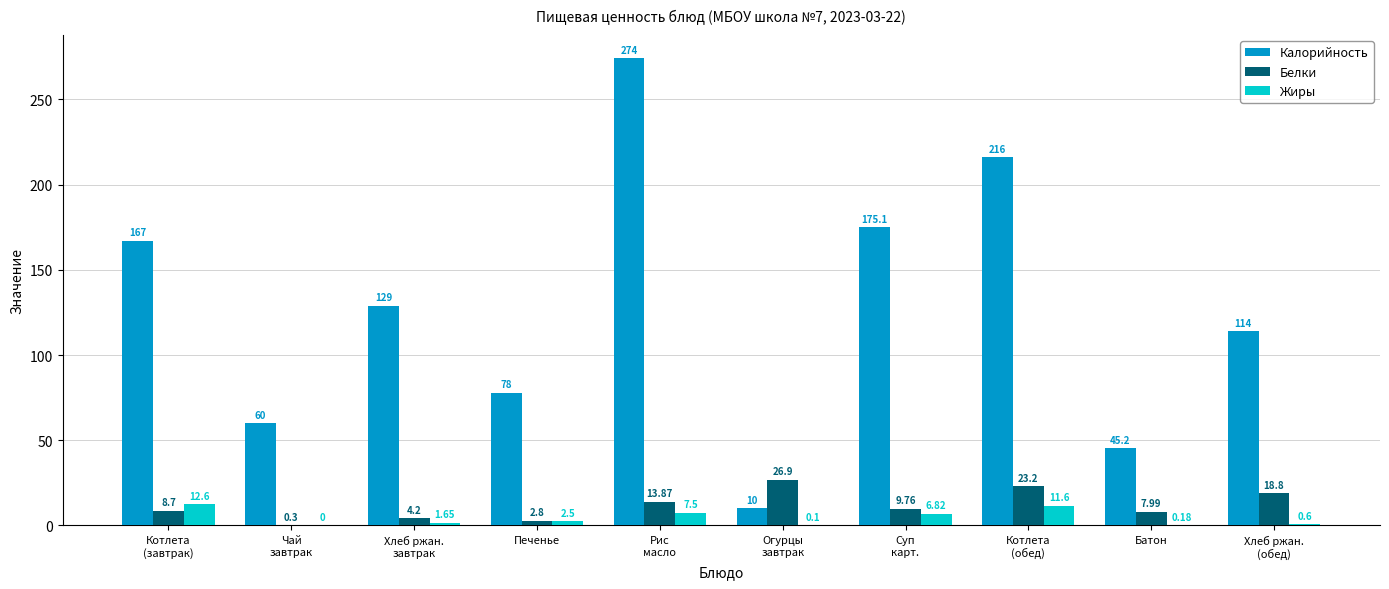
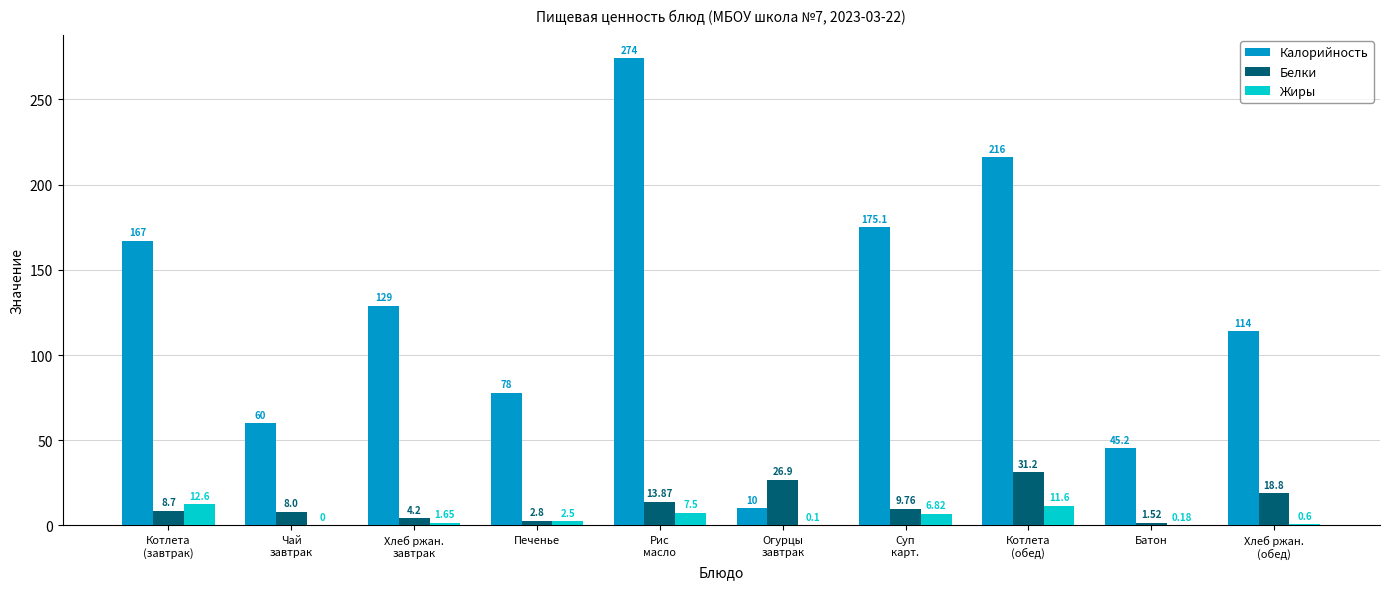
  {
    "Белки": {
      "Котлета (завтрак)": 8.7,
-     "Чай завтрак": 0.3,
+     "Чай завтрак": 8.0,
      "Хлеб ржан. завтрак": 4.2,
      "Печенье": 2.8,
      "Рис масло": 13.87,
      "Огурцы завтрак": 26.9,
      "Суп карт.": 9.76,
-     "Котлета (обед)": 23.2,
-     "Батон": 7.99,
+     "Котлета (обед)": 31.2,
+     "Батон": 1.52,
      "Хлеб ржан. (обед)": 18.8
    }
  }
